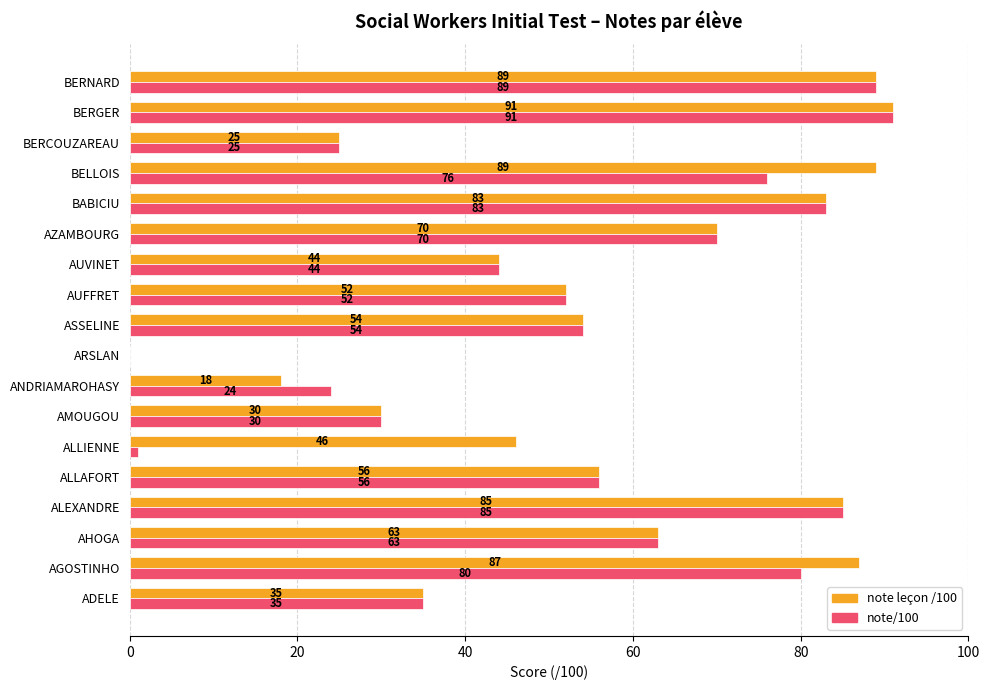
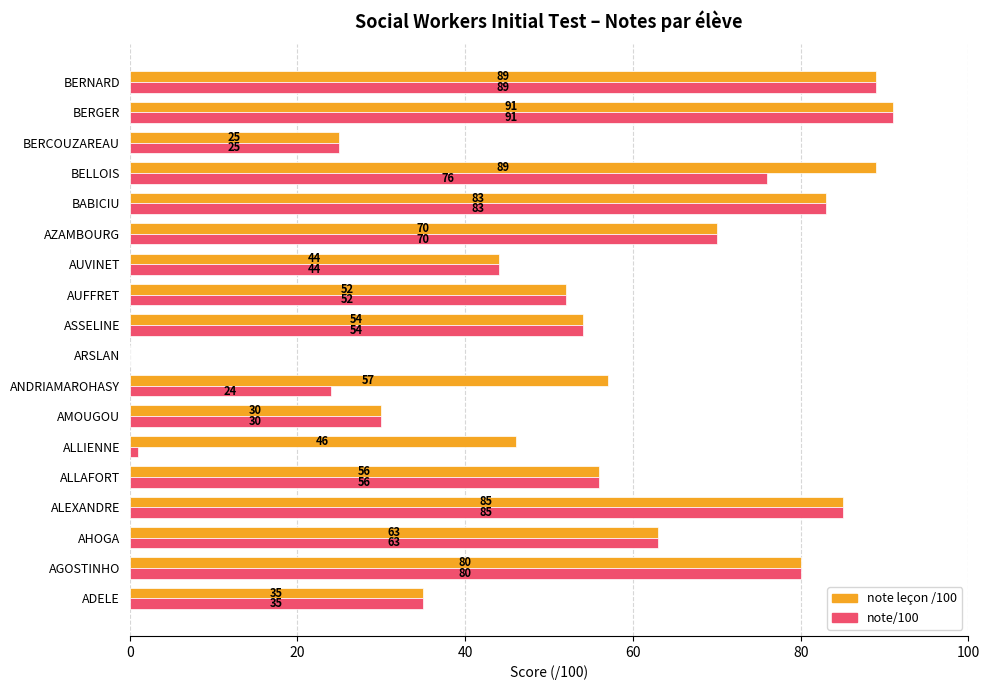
  {
    "note leçon /100": {
      "BELLOIS": 89,
-     "ANDRIAMAROHASY": 18,
+     "ANDRIAMAROHASY": 57,
      "ALLIENNE": 46,
-     "AGOSTINHO": 87
+     "AGOSTINHO": 80
    },
    "note/100": {
      "BELLOIS": 76,
      "ANDRIAMAROHASY": 24
    }
  }
